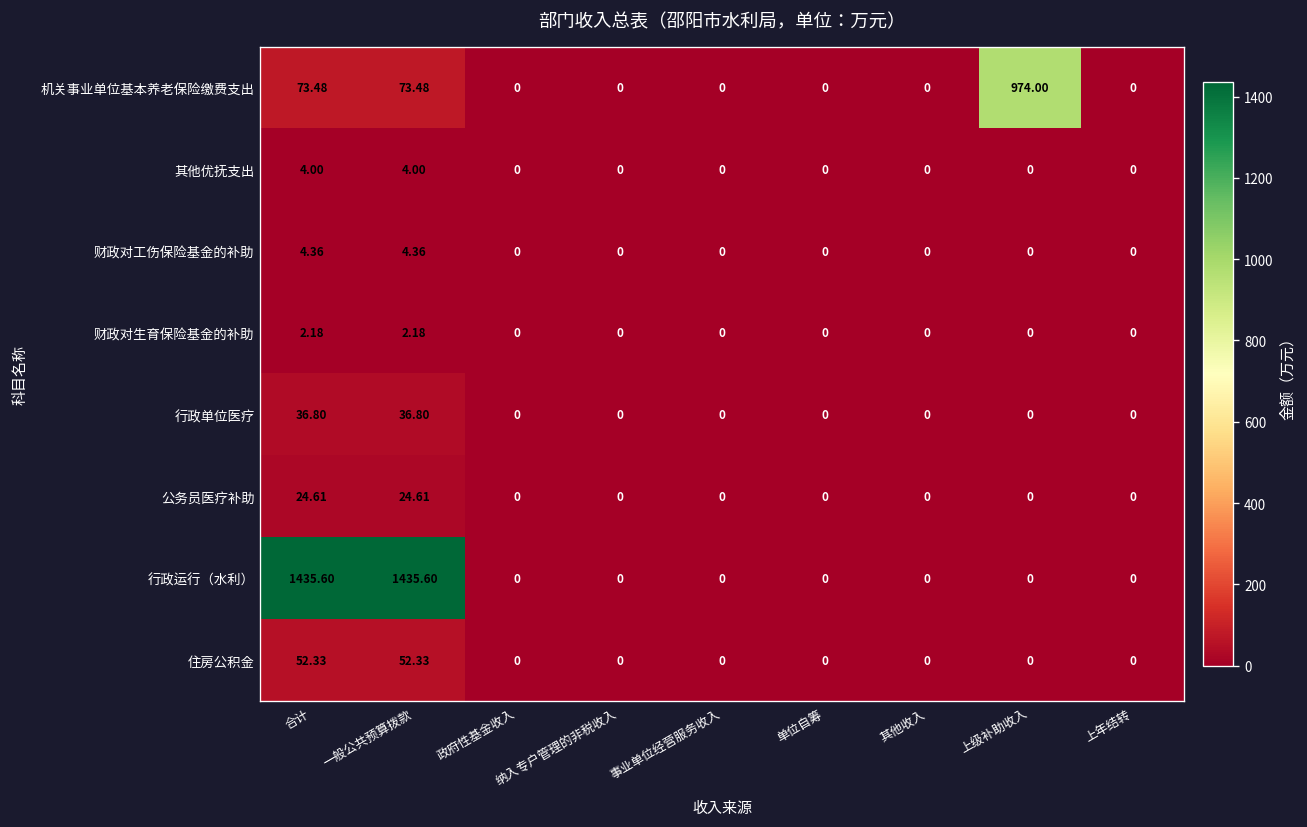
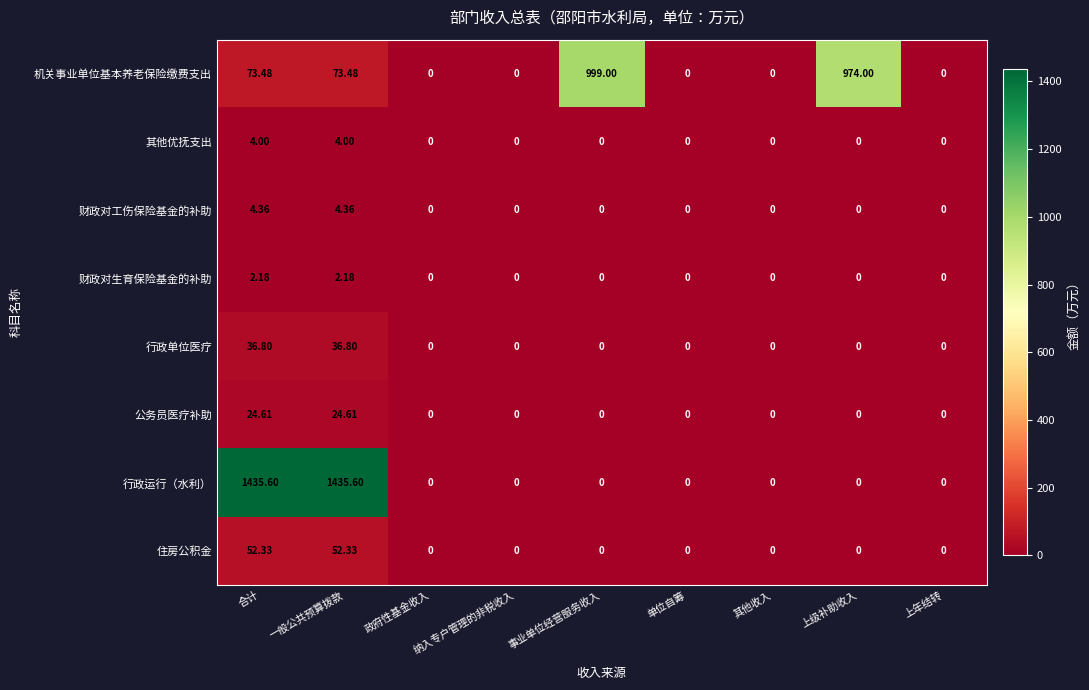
  {
    "机关事业单位基本养老保险缴费支出": {
-     "事业单位经营服务收入": 0
+     "事业单位经营服务收入": 999.00
    }
  }
